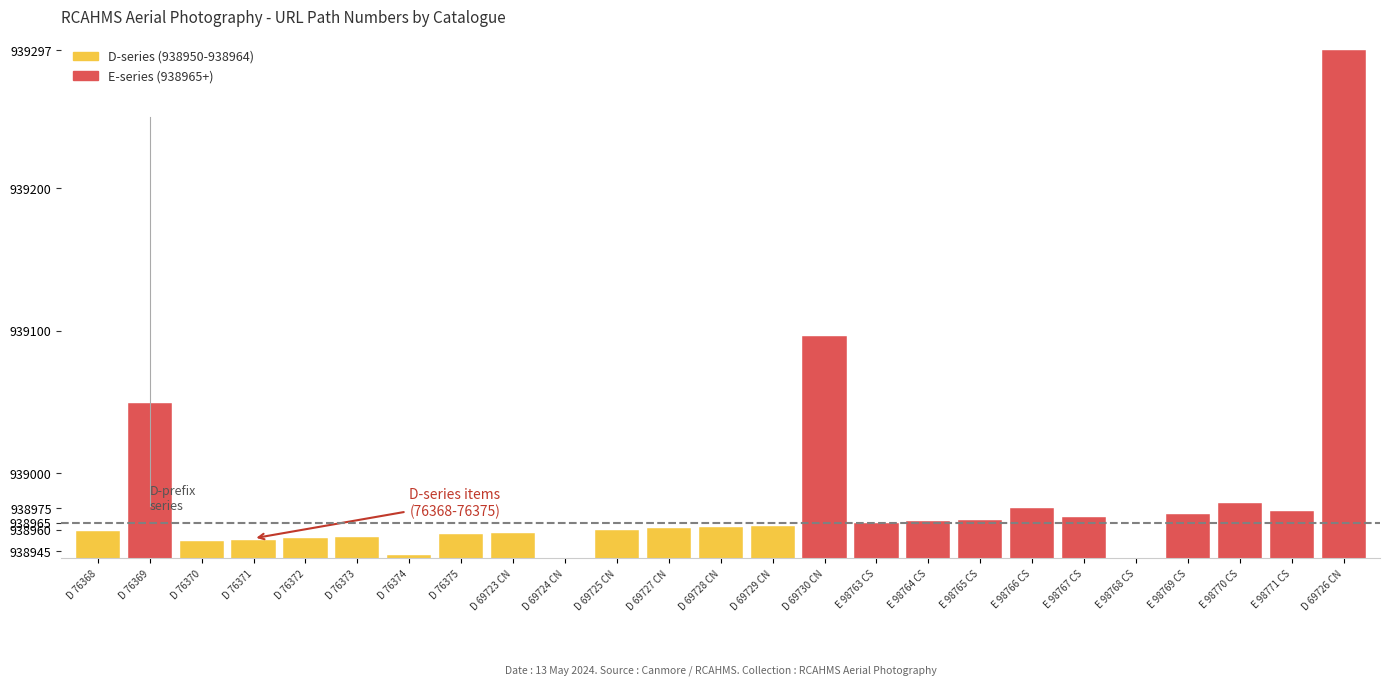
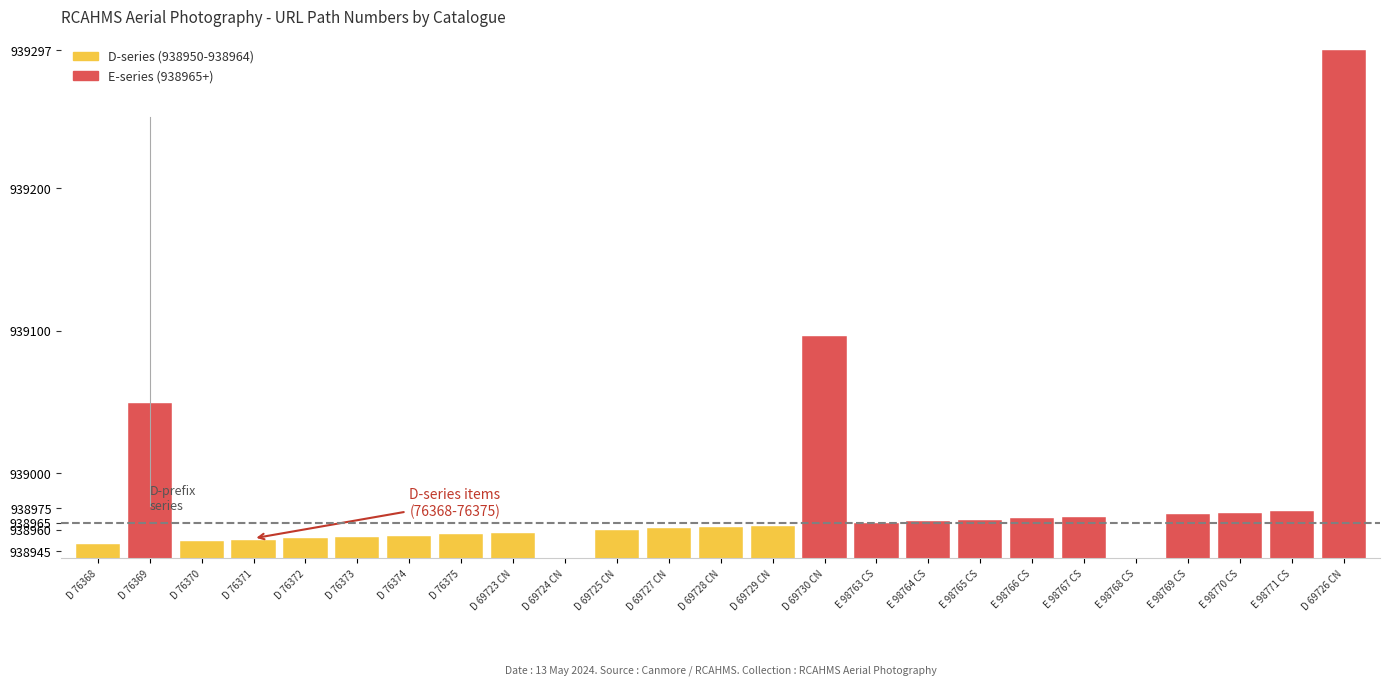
  {
-   "D 76368": 938959,
+   "D 76368": 938950,
    "D 76369": 939049,
    "D 76370": 938952,
    "D 76371": 938953,
-   "D 76374": 938942,
+   "D 76374": 938956,
    "D 69723 CN": 938958,
    "D 69725 CN": 938960,
    "D 69727 CN": 938961,
    "D 69729 CN": 938963,
    "D 69730 CN": 939096,
    "E 98763 CS": 938965,
    "E 98764 CS": 938966,
    "E 98765 CS": 938967,
-   "E 98766 CS": 938975,
+   "E 98766 CS": 938968,
    "E 98767 CS": 938969,
    "E 98769 CS": 938971,
-   "E 98770 CS": 938979,
+   "E 98770 CS": 938972,
    "E 98771 CS": 938973,
    "D 69726 CN": 939297
  }
